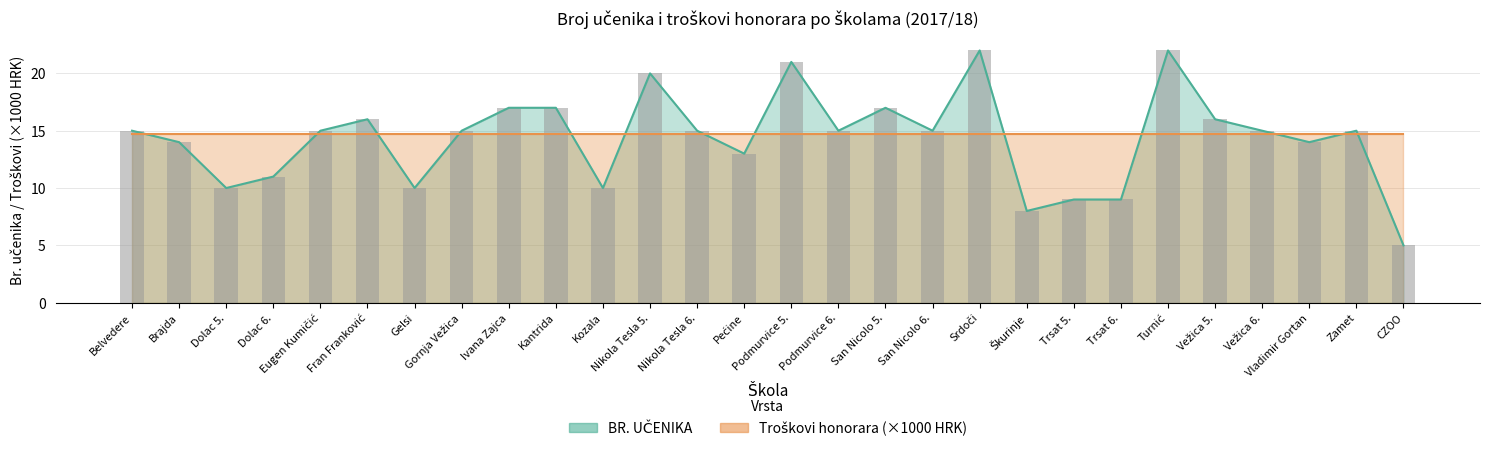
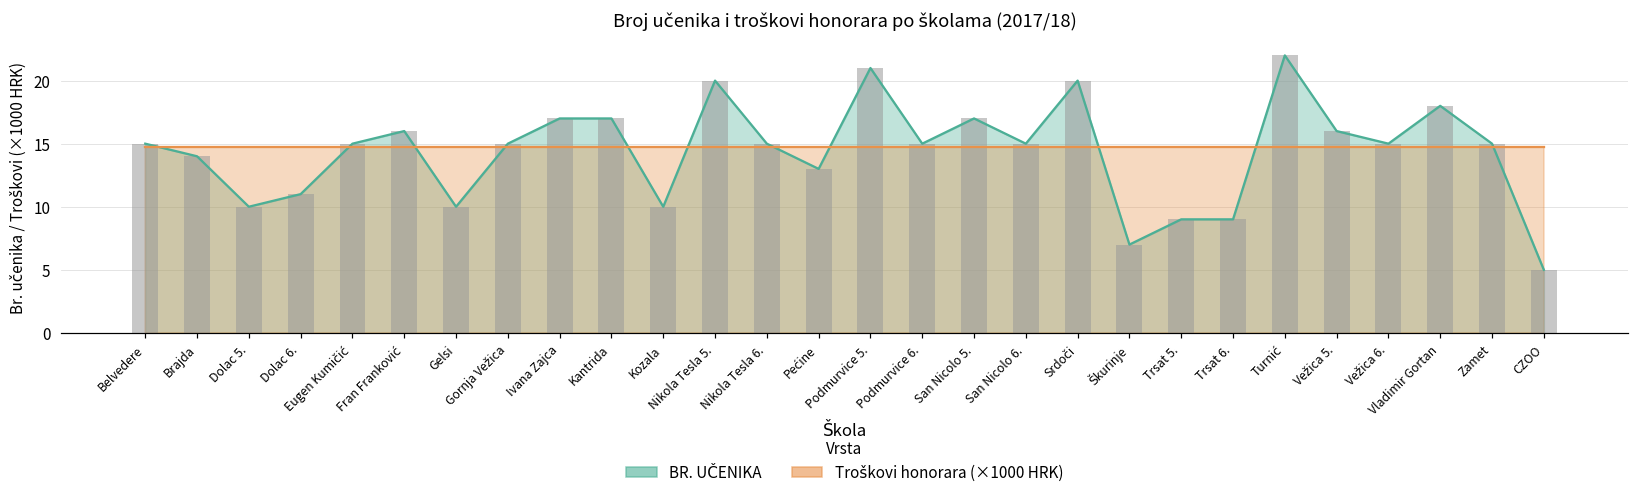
  {
    "BR. UČENIKA": {
      "Belvedere": 15,
      "Brajda": 14,
      "Dolac 5.": 10,
      "Dolac 6.": 11,
      "Eugen Kumičić": 15,
      "Fran Franković": 16,
      "Gelsi": 10,
      "Gornja Vežica": 15,
      "Ivana Zajca": 17,
      "Kantrida": 17,
      "Kozala": 10,
      "Nikola Tesla 5.": 20,
      "Nikola Tesla 6.": 15,
      "Pećine": 13,
      "Podmurvice 5.": 21,
      "Podmurvice 6.": 15,
      "San Nicolo 5.": 17,
      "San Nicolo 6.": 15,
-     "Srdoči": 22,
-     "Škurinje": 8,
+     "Srdoči": 20,
+     "Škurinje": 7,
      "Trsat 5.": 9,
      "Trsat 6.": 9,
      "Turnić": 22,
      "Vežica 5.": 16,
      "Vežica 6.": 15,
-     "Vladimir Gortan": 14,
+     "Vladimir Gortan": 18,
      "Zamet": 15,
      "CZOO": 5
    },
    "Troškovi honorara (×1000 HRK)": {
      "Belvedere": 14.7,
      "Brajda": 14.7,
      "Dolac 5.": 14.7,
      "Dolac 6.": 14.7,
      "Eugen Kumičić": 14.7,
      "Fran Franković": 14.7,
      "Gelsi": 14.7,
      "Gornja Vežica": 14.7,
      "Ivana Zajca": 14.7,
      "Kantrida": 14.7,
      "Kozala": 14.7,
      "Nikola Tesla 5.": 14.7,
      "Nikola Tesla 6.": 14.7,
      "Pećine": 14.7,
      "Podmurvice 5.": 14.7,
      "Podmurvice 6.": 14.7,
      "San Nicolo 5.": 14.7,
      "San Nicolo 6.": 14.7,
      "Srdoči": 14.7,
      "Škurinje": 14.7,
      "Trsat 5.": 14.7,
      "Trsat 6.": 14.7,
      "Turnić": 14.7,
      "Vežica 5.": 14.7,
      "Vežica 6.": 14.7,
      "Vladimir Gortan": 14.7,
      "Zamet": 14.7,
      "CZOO": 14.7
    }
  }
